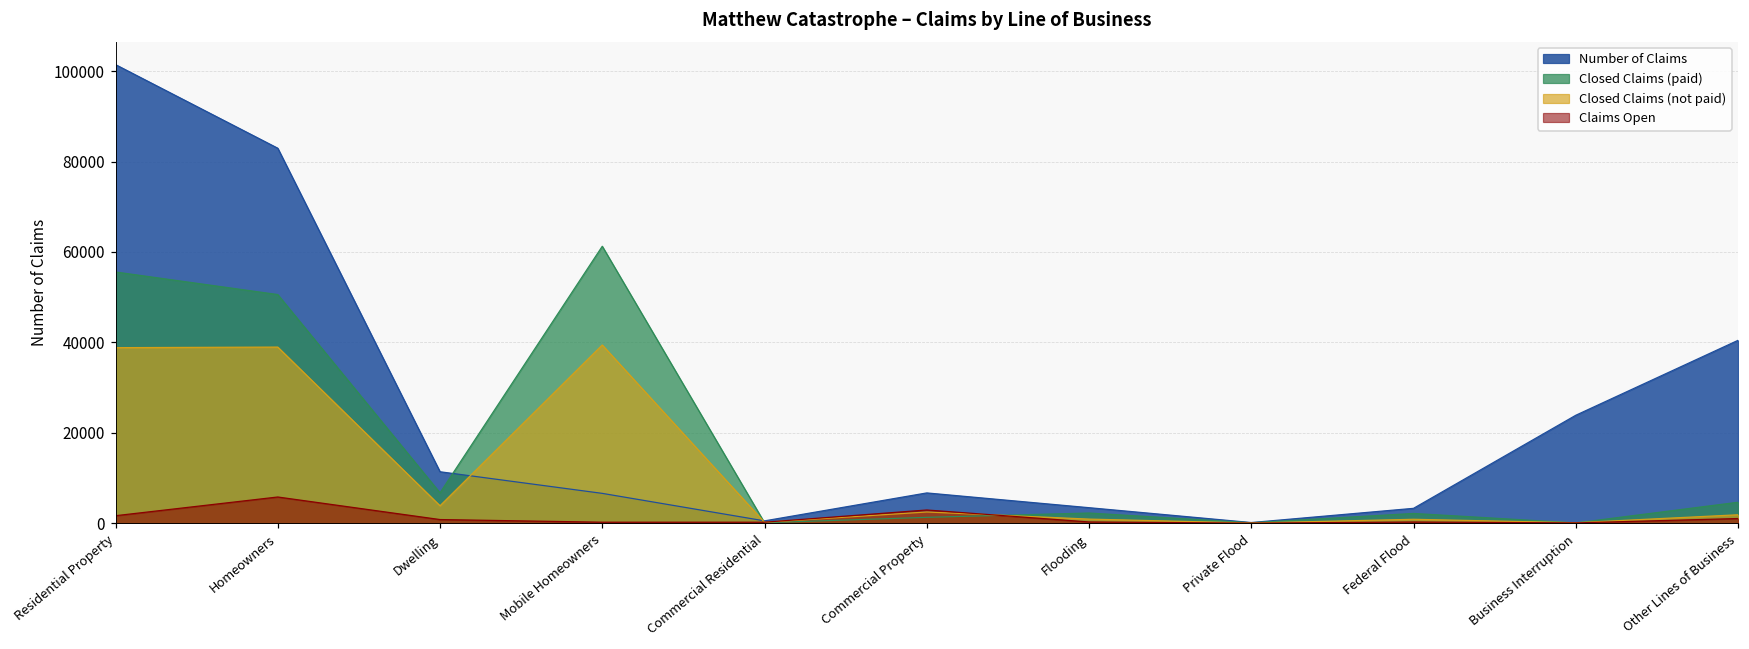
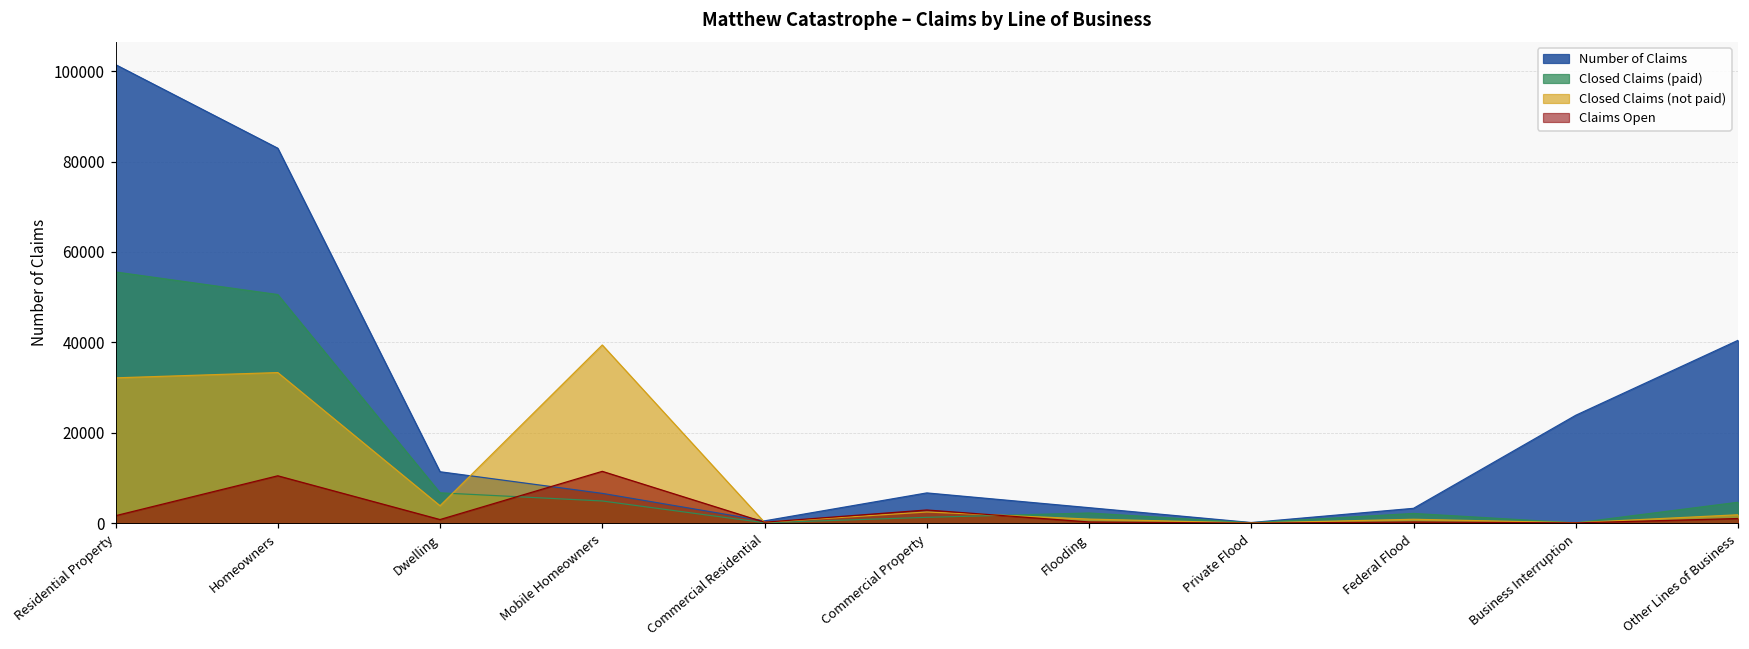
  {
    "Number of Claims": {
      "Residential Property": 101000,
      "Homeowners": 83000,
      "Dwelling": 11000,
      "Mobile Homeowners": 7000,
      "Commercial Property": 7000,
      "Flooding": 3000,
      "Federal Flood": 3000,
      "Business Interruption": 24000,
      "Other Lines of Business": 40000
    },
    "Closed Claims (paid)": {
      "Residential Property": 56000,
      "Homeowners": 51000,
      "Dwelling": 7000,
-     "Mobile Homeowners": 61000,
+     "Mobile Homeowners": 5000,
      "Commercial Property": 1000,
      "Flooding": 2000,
      "Federal Flood": 2000,
      "Other Lines of Business": 5000
    },
    "Closed Claims (not paid)": {
-     "Residential Property": 39000,
-     "Homeowners": 39000,
+     "Residential Property": 32000,
+     "Homeowners": 33000,
      "Dwelling": 4000,
      "Mobile Homeowners": 39000,
      "Flooding": 1000,
      "Other Lines of Business": 2000
    },
    "Claims Open": {
      "Residential Property": 2000,
-     "Homeowners": 6000,
+     "Homeowners": 10000,
      "Dwelling": 1000,
-     "Mobile Homeowners": 0,
+     "Mobile Homeowners": 11000,
      "Flooding": 0,
      "Other Lines of Business": 1000
    }
  }
